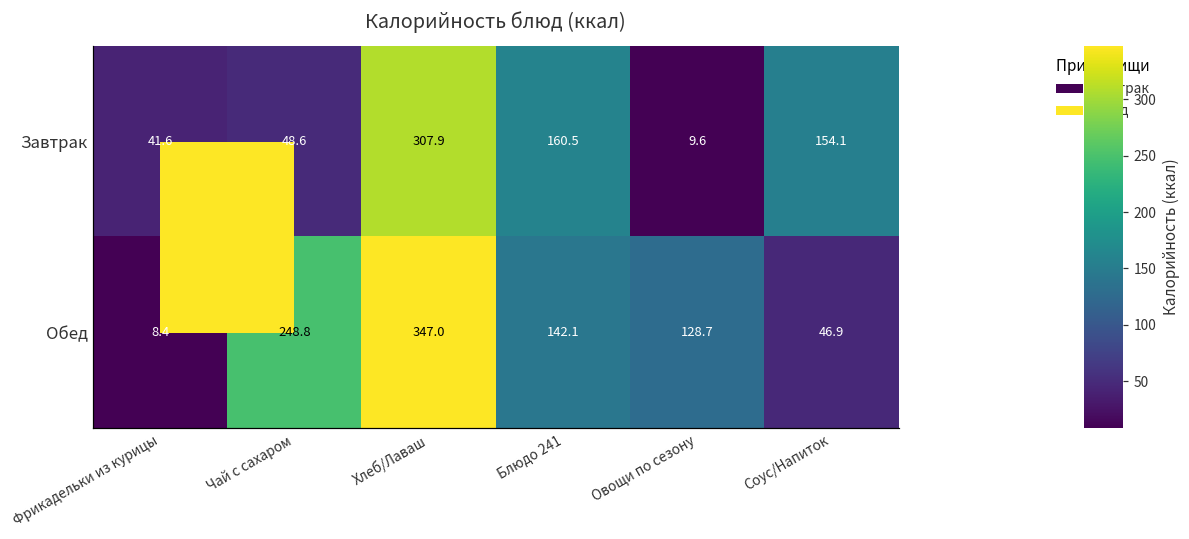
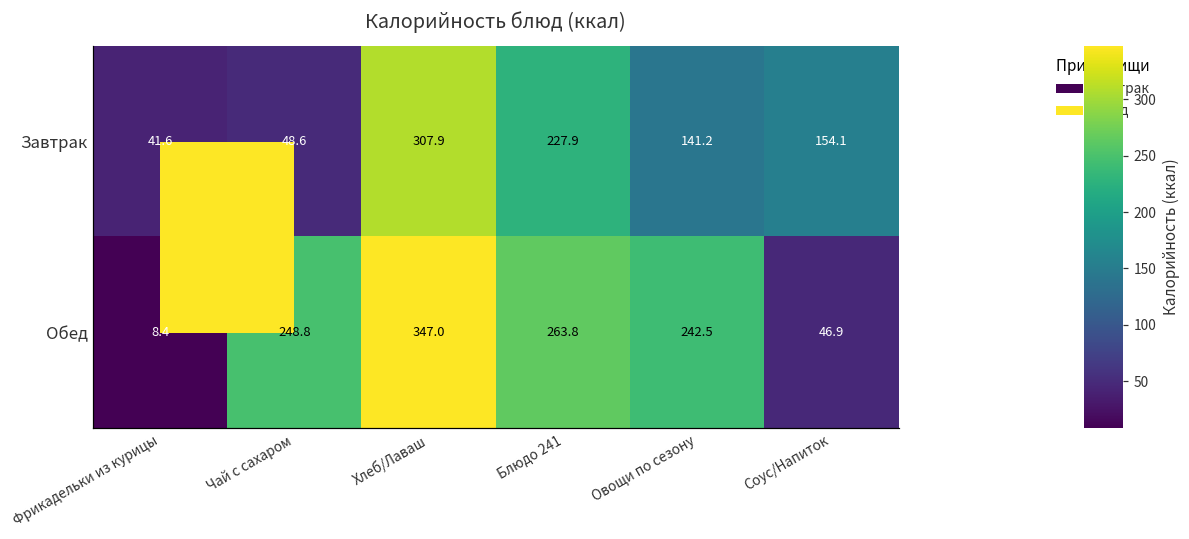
  {
    "Завтрак": {
      "Хлеб/Лаваш": 307.9,
-     "Блюдо 241": 160.5,
-     "Овощи по сезону": 9.6,
+     "Блюдо 241": 227.9,
+     "Овощи по сезону": 141.2,
      "Соус/Напиток": 154.1
    },
    "Обед": {
      "Хлеб/Лаваш": 347.0,
-     "Блюдо 241": 142.1,
-     "Овощи по сезону": 128.7,
+     "Блюдо 241": 263.8,
+     "Овощи по сезону": 242.5,
      "Соус/Напиток": 46.9
    }
  }
